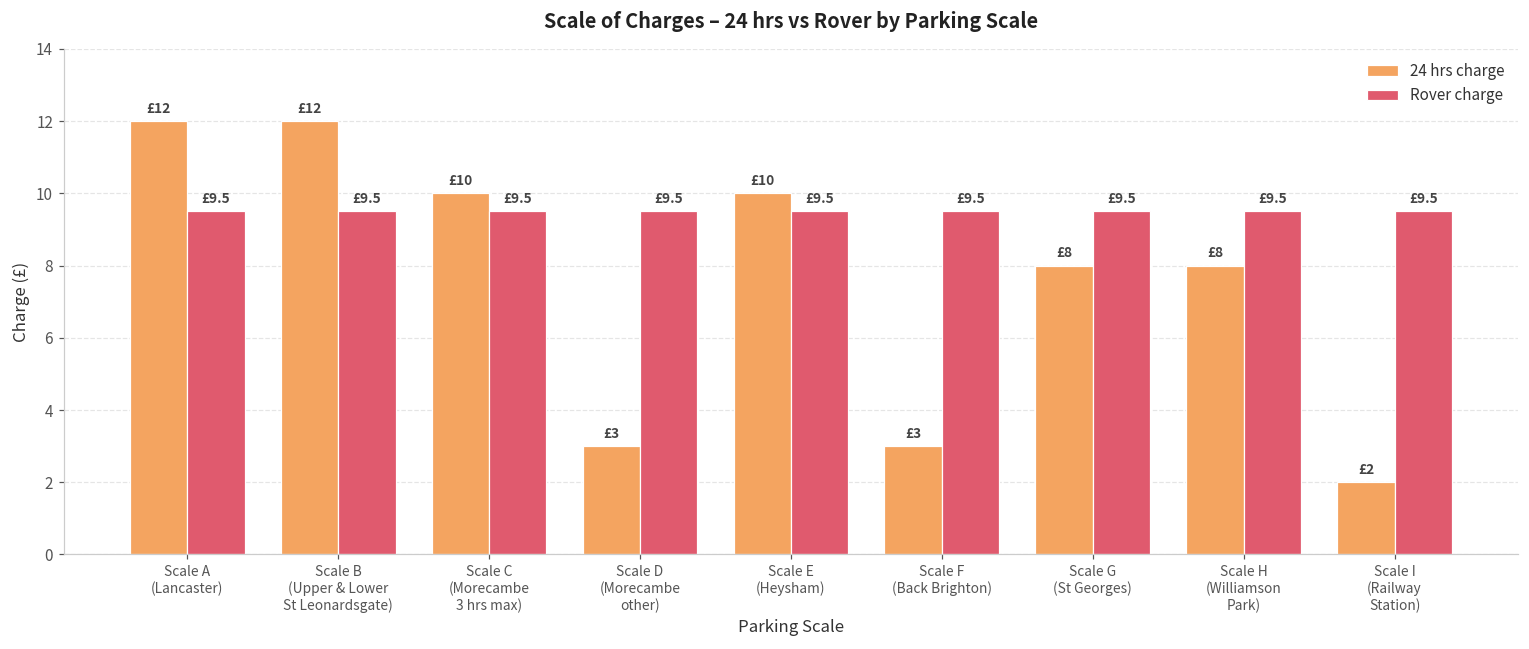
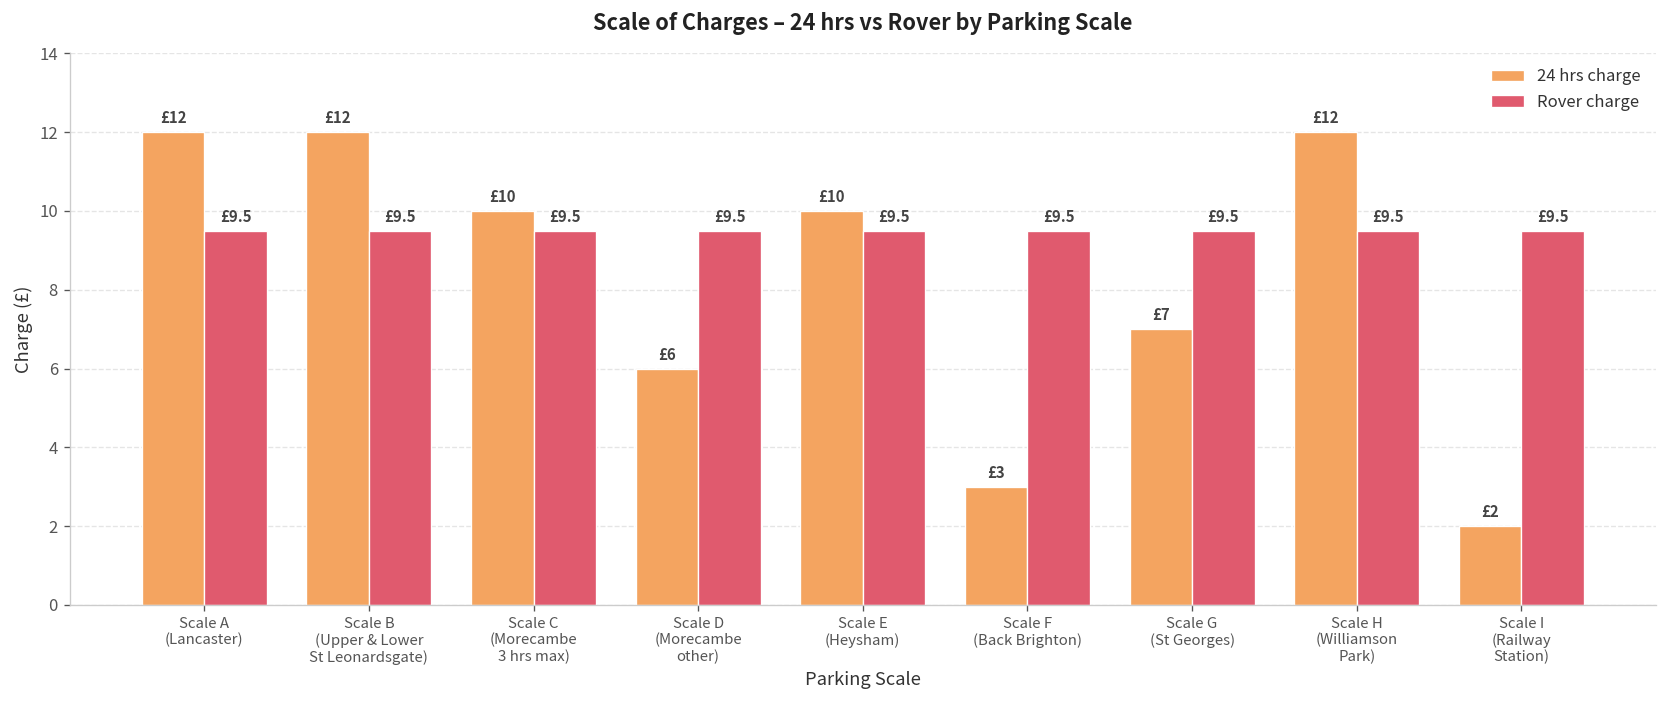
  {
    "24 hrs charge": {
      "Scale A (Lancaster)": "£12",
      "Scale B (Upper & Lower St Leonardsgate)": "£12",
      "Scale C (Morecambe 3 hrs max)": "£10",
-     "Scale D (Morecambe other)": "£3",
+     "Scale D (Morecambe other)": "£6",
      "Scale E (Heysham)": "£10",
      "Scale F (Back Brighton)": "£3",
-     "Scale G (St Georges)": "£8",
-     "Scale H (Williamson Park)": "£8",
+     "Scale G (St Georges)": "£7",
+     "Scale H (Williamson Park)": "£12",
      "Scale I (Railway Station)": "£2"
    },
    "Rover charge": {
      "Scale A (Lancaster)": "£9.5",
      "Scale B (Upper & Lower St Leonardsgate)": "£9.5",
      "Scale C (Morecambe 3 hrs max)": "£9.5",
      "Scale D (Morecambe other)": "£9.5",
      "Scale E (Heysham)": "£9.5",
      "Scale F (Back Brighton)": "£9.5",
      "Scale G (St Georges)": "£9.5",
      "Scale H (Williamson Park)": "£9.5",
      "Scale I (Railway Station)": "£9.5"
    }
  }
